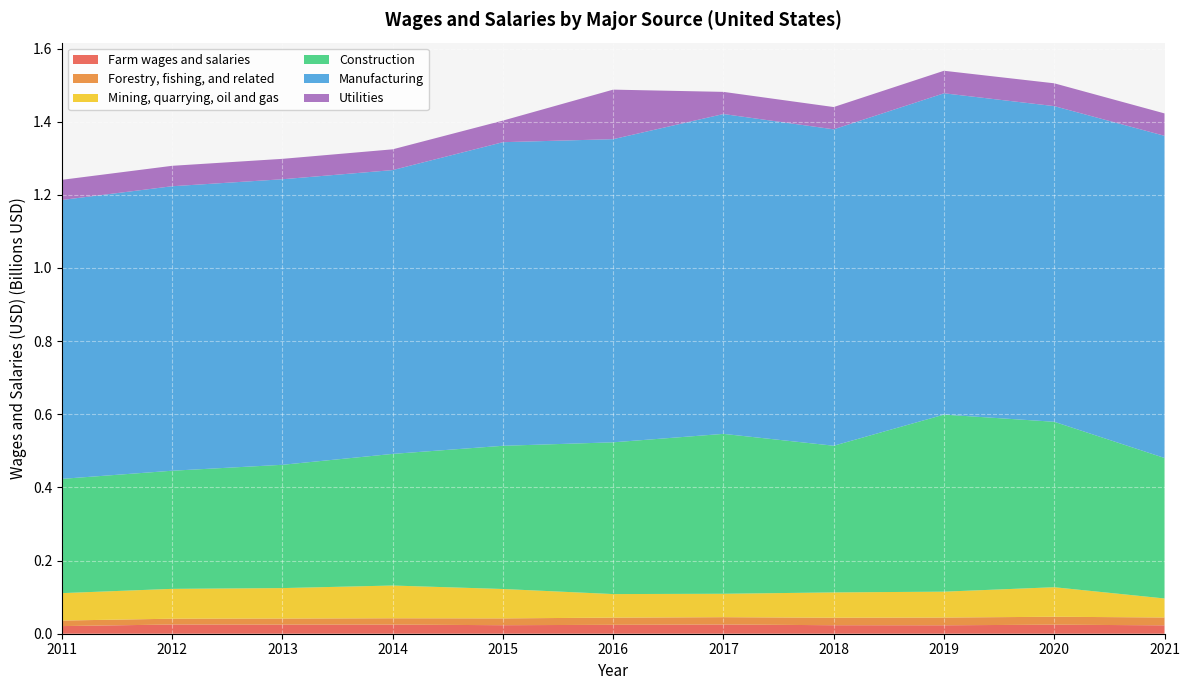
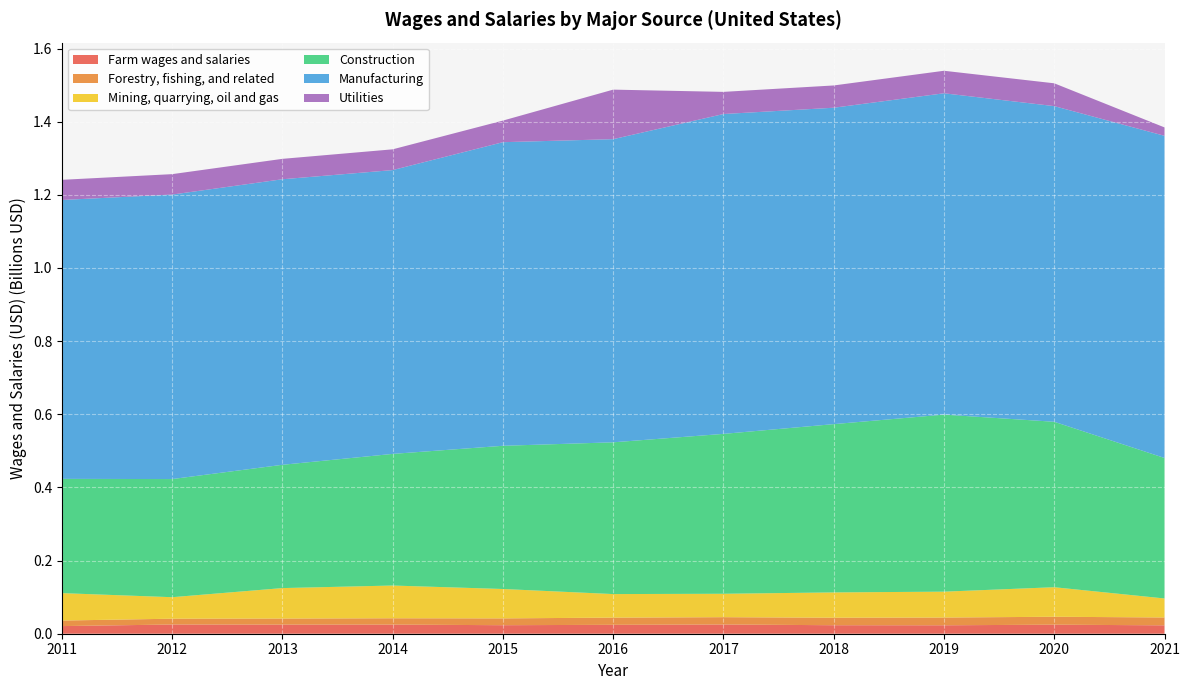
  {
    "Mining, quarrying, oil and gas": {
      "2011": 0.07,
-     "2012": 0.08,
+     "2012": 0.06,
      "2013": 0.08,
      "2014": 0.09,
      "2015": 0.08,
      "2016": 0.06,
      "2017": 0.06,
      "2018": 0.07,
      "2019": 0.07,
      "2020": 0.08,
      "2021": 0.05
    },
    "Construction": {
      "2011": 0.31,
      "2012": 0.32,
      "2013": 0.34,
      "2014": 0.36,
      "2015": 0.39,
      "2016": 0.41,
      "2017": 0.44,
-     "2018": 0.40,
+     "2018": 0.46,
      "2019": 0.48,
      "2020": 0.45,
      "2021": 0.38
    },
    "Manufacturing": {
      "2011": 0.76,
      "2012": 0.78,
      "2013": 0.78,
      "2014": 0.78,
      "2015": 0.83,
      "2016": 0.83,
      "2017": 0.87,
      "2018": 0.87,
      "2019": 0.88,
      "2020": 0.86,
      "2021": 0.88
    },
    "Utilities": {
      "2011": 0.06,
      "2012": 0.06,
      "2013": 0.06,
      "2014": 0.06,
      "2015": 0.06,
      "2016": 0.14,
      "2017": 0.06,
      "2018": 0.06,
      "2019": 0.06,
      "2020": 0.06,
-     "2021": 0.06
+     "2021": 0.02
    }
  }
